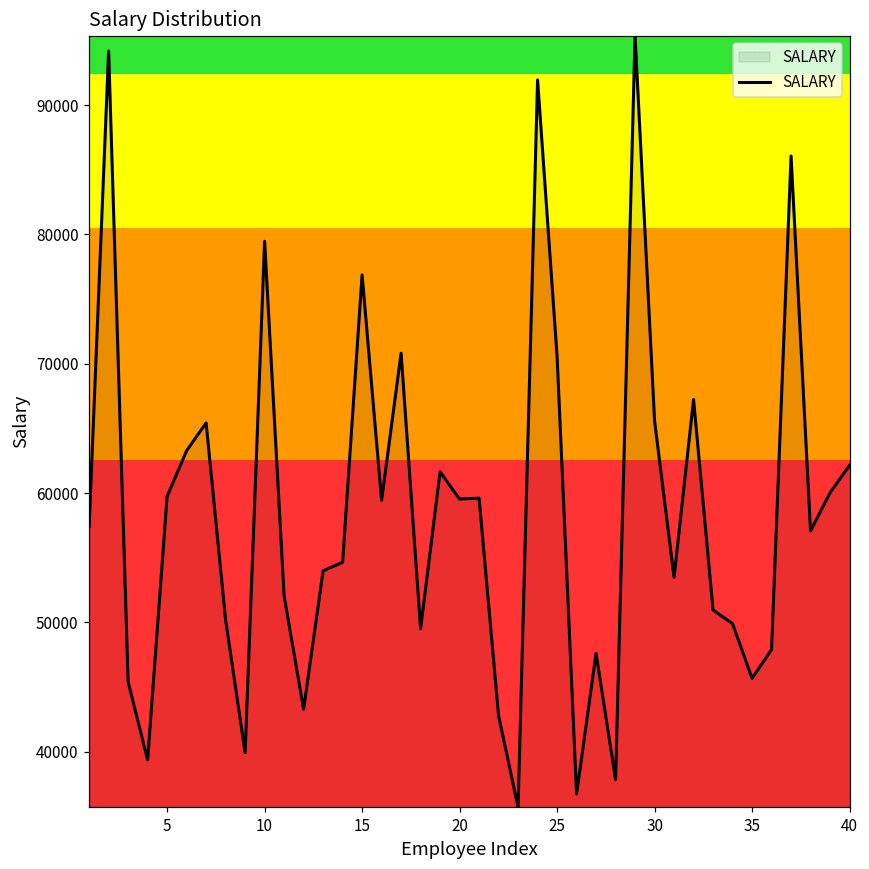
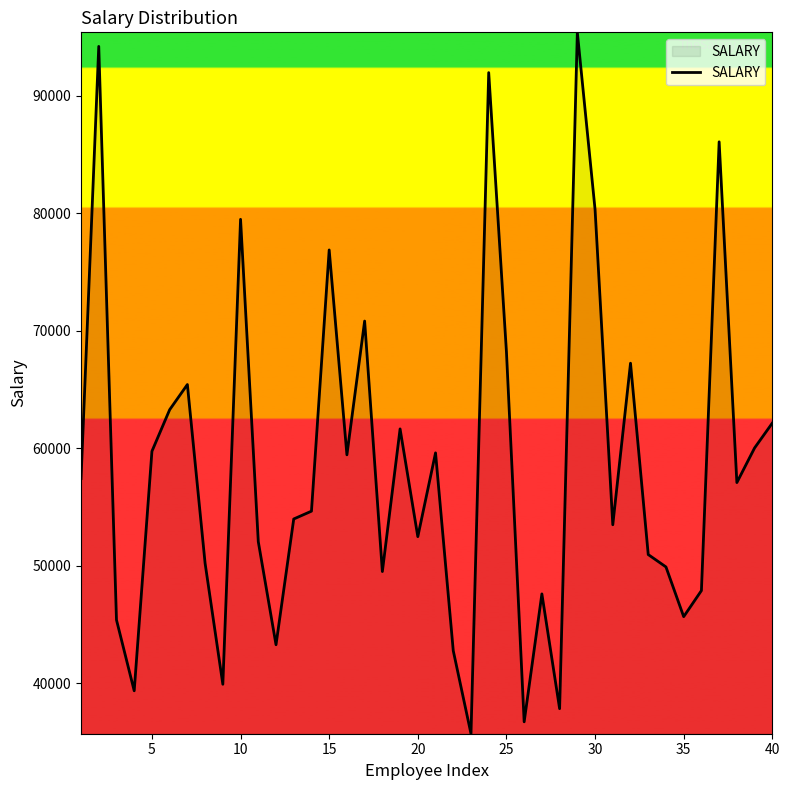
  {
    "5": 59700,
    "10": 79500,
    "15": 76900,
-   "20": 59500,
-   "25": 70600,
-   "30": 65600,
+   "20": 52500,
+   "25": 68200,
+   "30": 80300,
    "35": 45700,
    "40": 62100
  }
